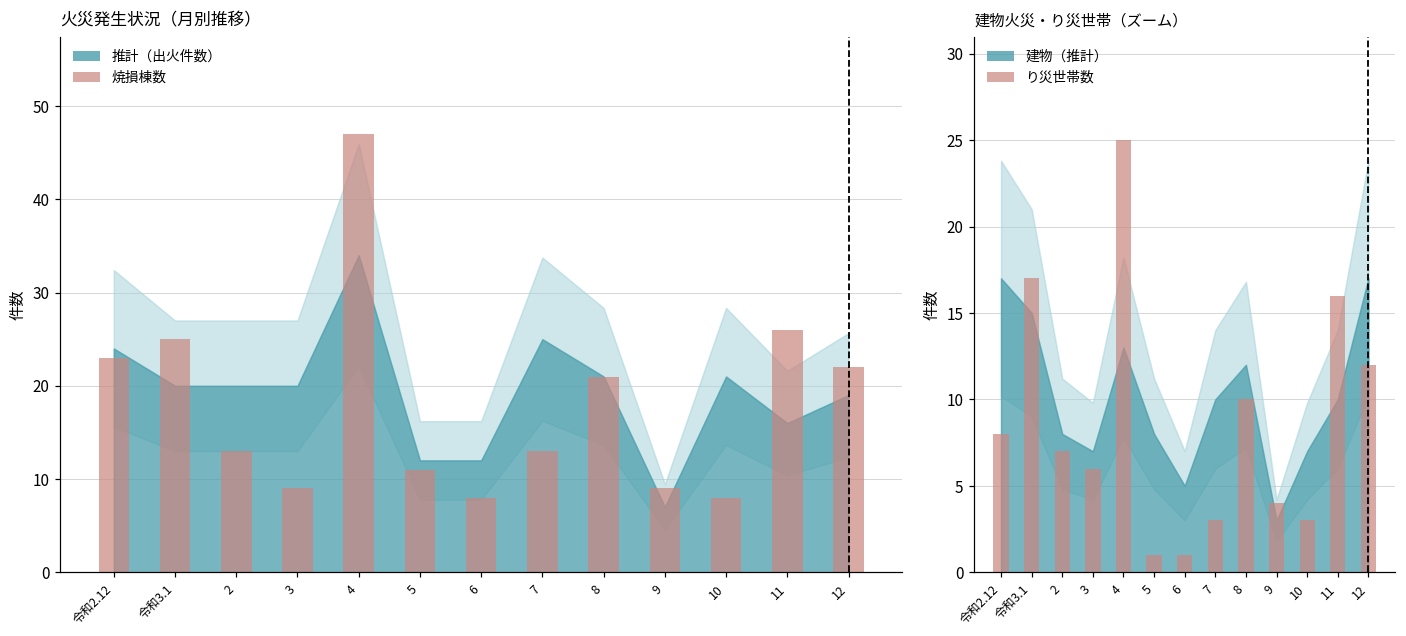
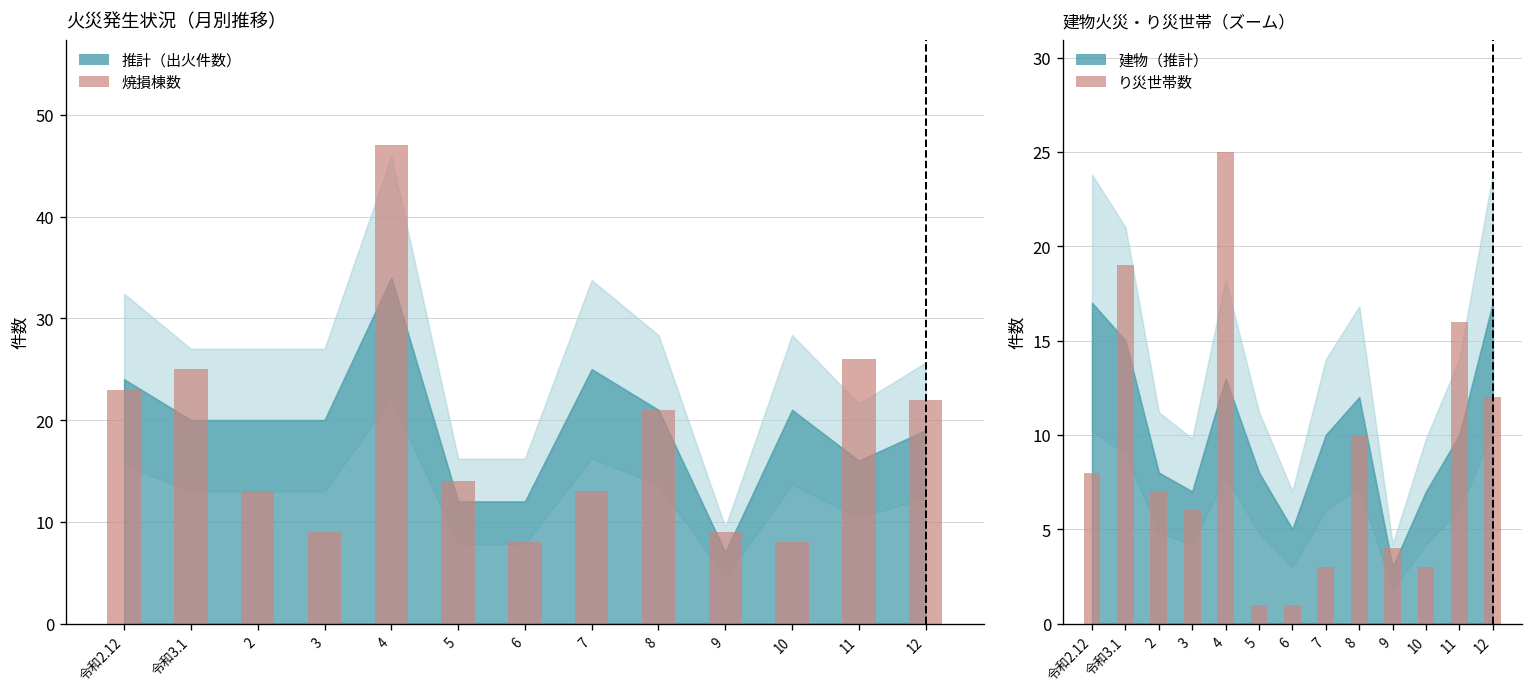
  {
    "火災発生状況（月別推移）": {
      "焼損棟数": {
        "令和2.12": 23,
        "令和3.1": 25,
        "2": 13,
        "3": 9,
        "4": 47,
-       "5": 11,
+       "5": 14,
        "6": 8,
        "7": 13,
        "8": 21,
        "9": 9,
        "10": 8,
        "11": 26,
        "12": 22
      }
    },
    "建物火災・り災世帯（ズーム）": {
      "り災世帯数": {
        "令和2.12": 8,
-       "令和3.1": 17,
+       "令和3.1": 19,
        "2": 7,
        "3": 6,
        "4": 25,
        "5": 1,
        "6": 1,
        "7": 3,
        "8": 10,
        "9": 4,
        "10": 3,
        "11": 16,
        "12": 12
      }
    }
  }
